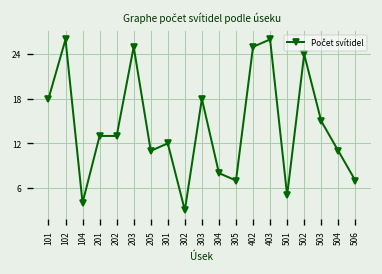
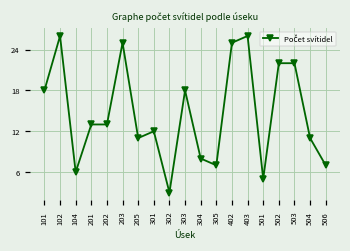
  {
    "101": 18,
    "102": 26,
-   "104": 4,
+   "104": 6,
    "201": 13,
    "202": 13,
    "203": 25,
    "205": 11,
    "301": 12,
    "302": 3,
    "303": 18,
    "304": 8,
    "305": 7,
    "402": 25,
    "403": 26,
    "501": 5,
-   "502": 24,
-   "503": 15,
+   "502": 22,
+   "503": 22,
    "504": 11,
    "506": 7
  }
